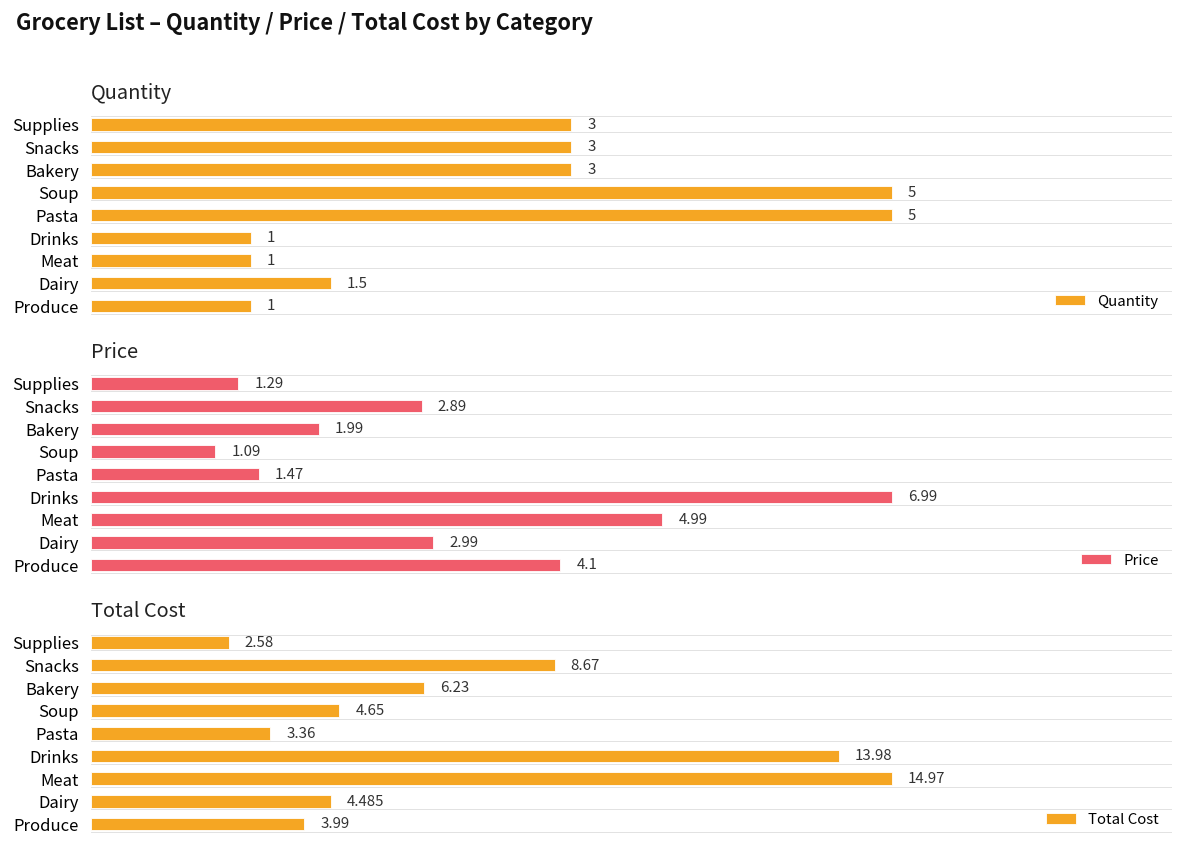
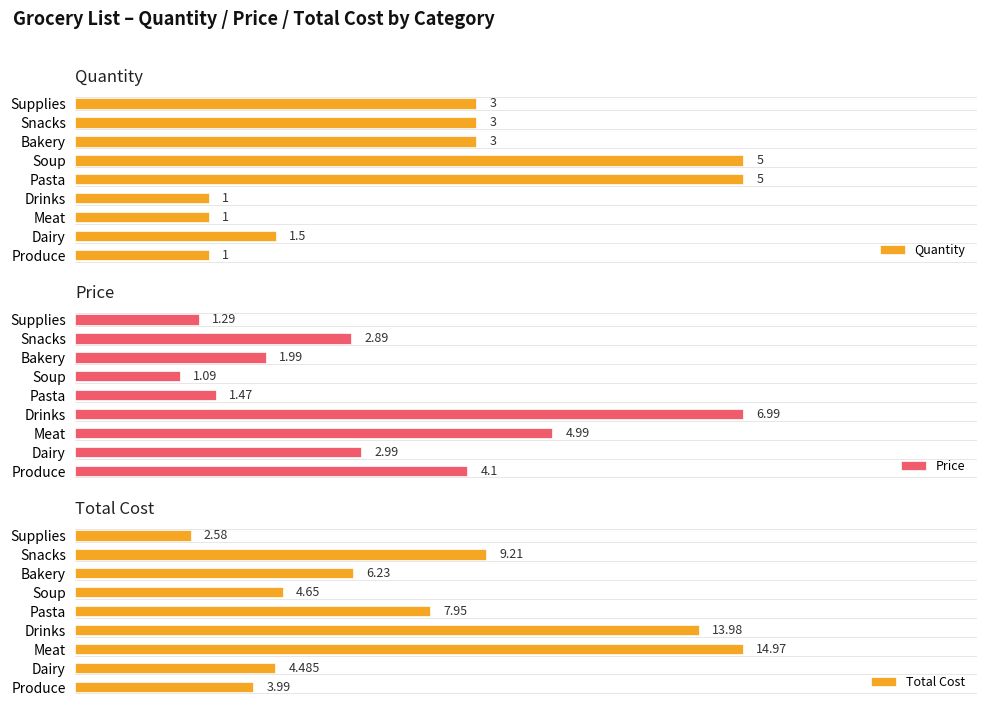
  {
    "Quantity": {
      "Supplies": 3,
      "Snacks": 3,
      "Bakery": 3,
      "Soup": 5,
      "Pasta": 5,
      "Drinks": 1,
      "Meat": 1,
      "Dairy": 1.5,
      "Produce": 1
    },
    "Price": {
      "Supplies": 1.29,
      "Snacks": 2.89,
      "Bakery": 1.99,
      "Soup": 1.09,
      "Pasta": 1.47,
      "Drinks": 6.99,
      "Meat": 4.99,
      "Dairy": 2.99,
      "Produce": 4.1
    },
    "Total Cost": {
      "Supplies": 2.58,
-     "Snacks": 8.67,
+     "Snacks": 9.21,
      "Bakery": 6.23,
      "Soup": 4.65,
-     "Pasta": 3.36,
+     "Pasta": 7.95,
      "Drinks": 13.98,
      "Meat": 14.97,
      "Dairy": 4.485,
      "Produce": 3.99
    }
  }
